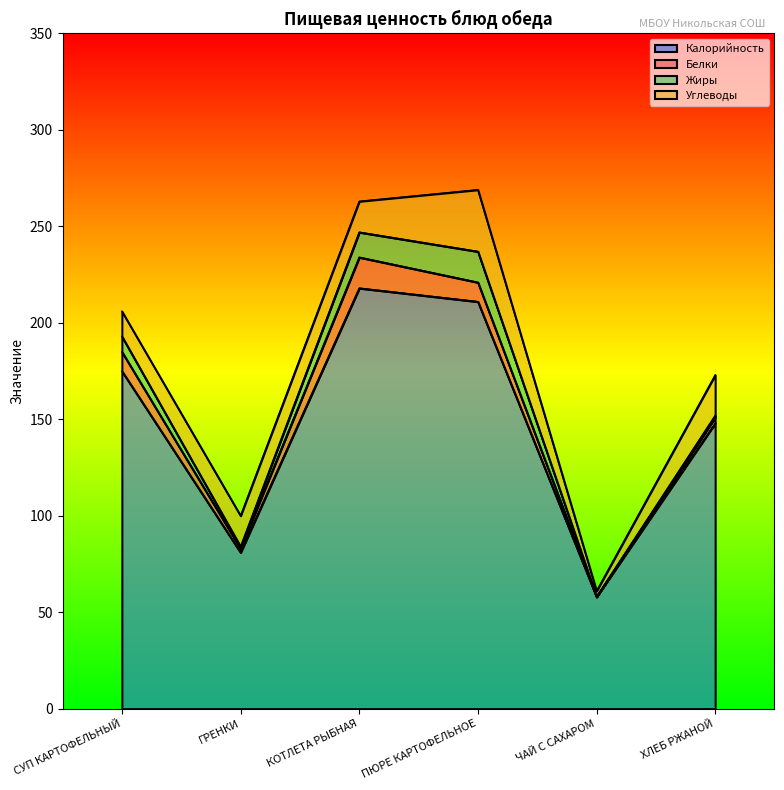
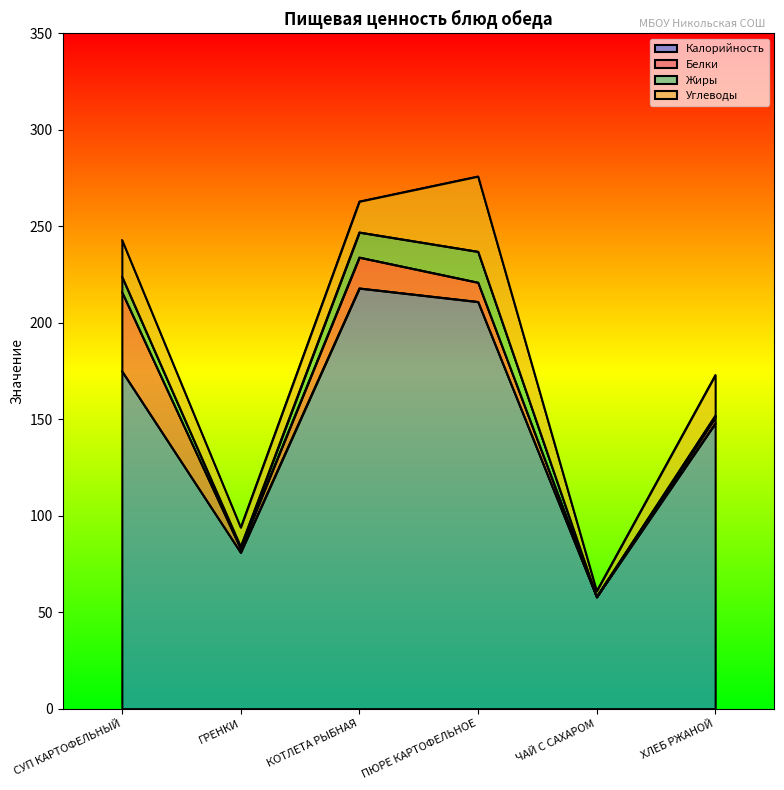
  {
    "Калорийность": {
      "СУП КАРТОФЕЛЬНЫЙ": 175,
      "ГРЕНКИ": 81,
      "КОТЛЕТА РЫБНАЯ": 218,
      "ПЮРЕ КАРТОФЕЛЬНОЕ": 211,
      "ХЛЕБ РЖАНОЙ": 148
    },
    "Белки": {
-     "СУП КАРТОФЕЛЬНЫЙ": 10,
+     "СУП КАРТОФЕЛЬНЫЙ": 41,
      "КОТЛЕТА РЫБНАЯ": 16,
      "ПЮРЕ КАРТОФЕЛЬНОЕ": 10
    },
    "Жиры": {
      "СУП КАРТОФЕЛЬНЫЙ": 8,
      "КОТЛЕТА РЫБНАЯ": 13,
      "ПЮРЕ КАРТОФЕЛЬНОЕ": 16
    },
    "Углеводы": {
-     "СУП КАРТОФЕЛЬНЫЙ": 13,
-     "ГРЕНКИ": 16,
+     "СУП КАРТОФЕЛЬНЫЙ": 19,
+     "ГРЕНКИ": 10,
      "КОТЛЕТА РЫБНАЯ": 16,
-     "ПЮРЕ КАРТОФЕЛЬНОЕ": 32,
+     "ПЮРЕ КАРТОФЕЛЬНОЕ": 39,
      "ЧАЙ С САХАРОМ": 3,
      "ХЛЕБ РЖАНОЙ": 21
    }
  }
